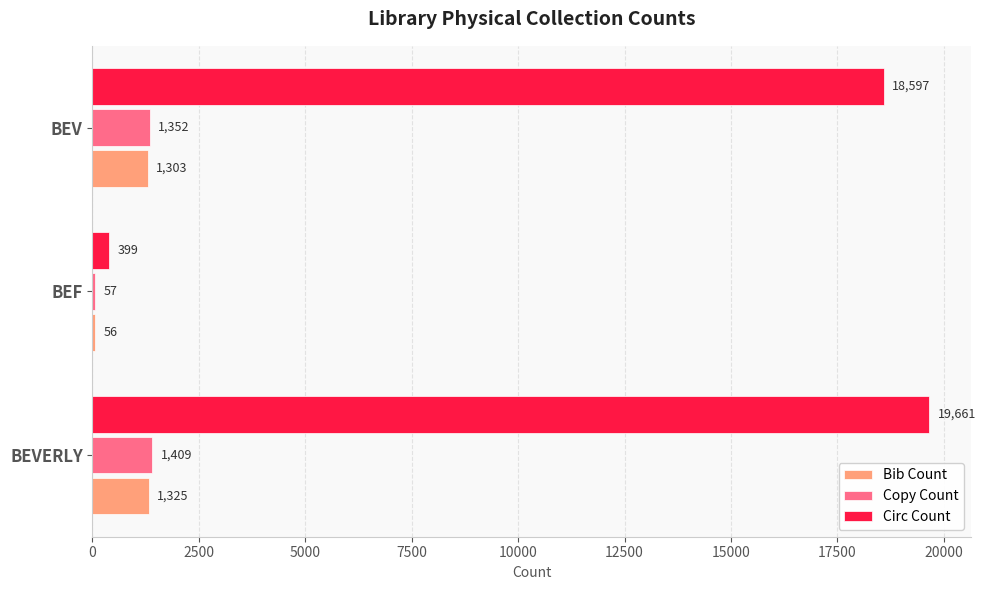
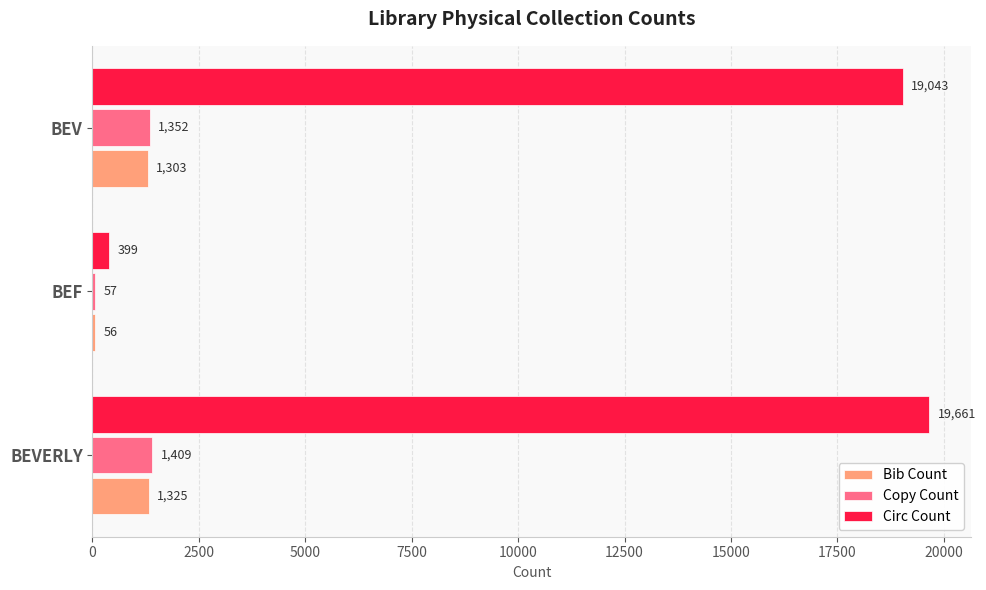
  {
    "Circ Count": {
-     "BEV": "18,597",
+     "BEV": "19,043",
      "BEF": "399",
      "BEVERLY": "19,661"
    }
  }
